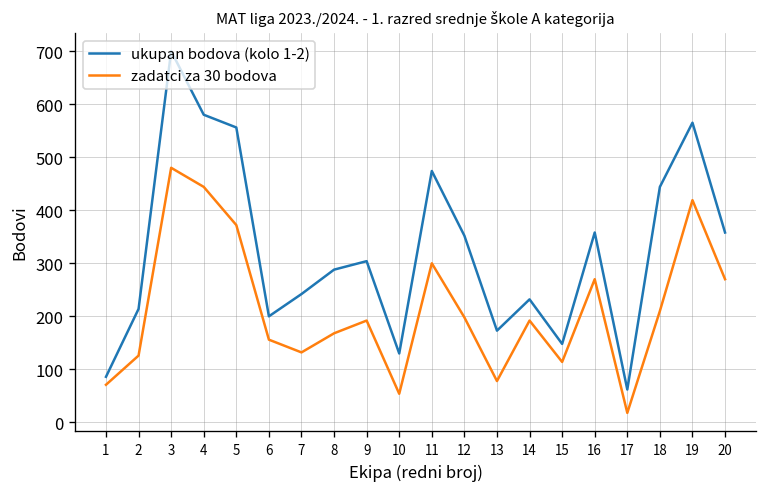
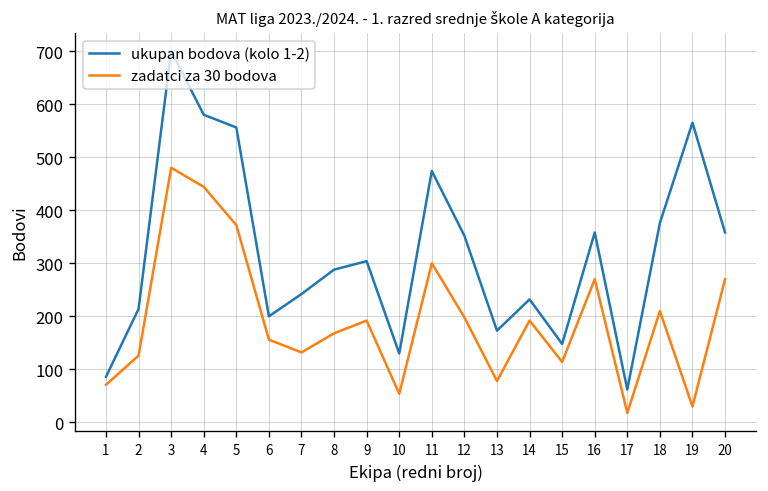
  {
    "ukupan bodova (kolo 1-2)": {
      "1": 90,
      "2": 210,
      "4": 580,
      "5": 560,
      "6": 200,
      "7": 240,
      "8": 290,
      "9": 300,
      "10": 130,
      "11": 470,
      "12": 350,
      "13": 170,
      "14": 230,
      "15": 150,
      "16": 360,
      "17": 60,
-     "18": 440,
+     "18": 380,
      "19": 570,
      "20": 360
    },
    "zadatci za 30 bodova": {
      "1": 70,
      "2": 130,
      "3": 480,
      "4": 440,
      "5": 370,
      "6": 160,
      "7": 130,
      "8": 170,
      "9": 190,
      "10": 50,
      "11": 300,
      "12": 200,
      "13": 80,
      "14": 190,
      "15": 110,
      "16": 270,
      "17": 20,
      "18": 210,
-     "19": 420,
+     "19": 30,
      "20": 270
    }
  }
